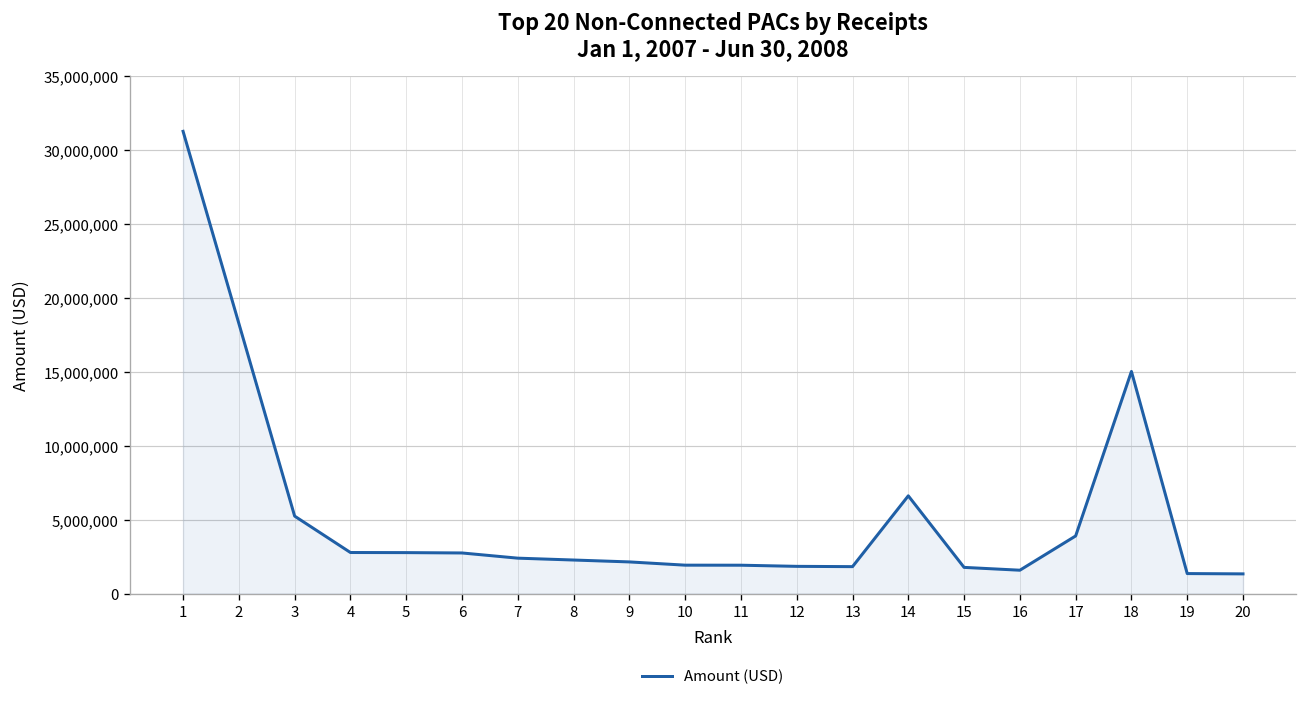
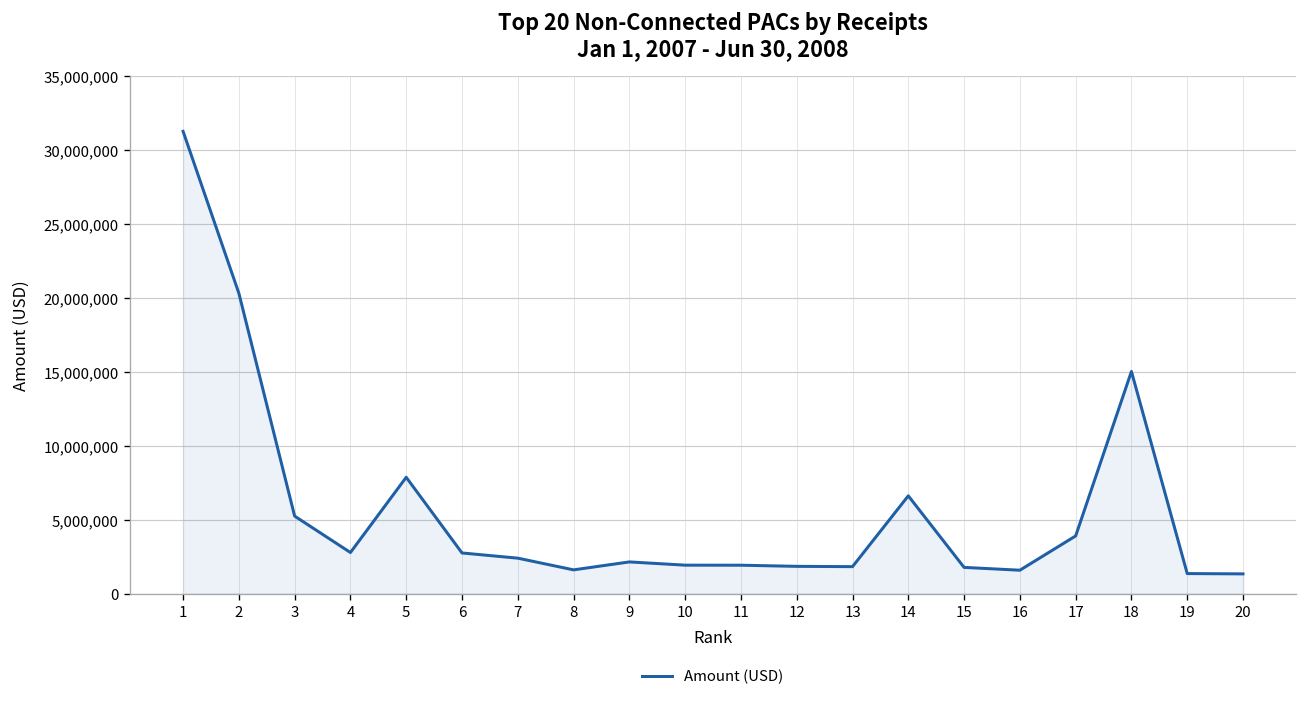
  {
    "1": "31,200,000",
-   "2": "18,300,000",
+   "2": "20,300,000",
    "3": "5,200,000",
    "4": "2,800,000",
-   "5": "2,800,000",
+   "5": "7,900,000",
    "6": "2,800,000",
    "7": "2,400,000",
-   "8": "2,300,000",
+   "8": "1,600,000",
    "9": "2,200,000",
    "10": "1,900,000",
    "11": "1,900,000",
    "12": "1,900,000",
    "13": "1,800,000",
    "14": "6,600,000",
    "15": "1,800,000",
    "16": "1,600,000",
    "17": "3,900,000",
    "18": "15,000,000",
    "19": "1,400,000",
    "20": "1,300,000"
  }
